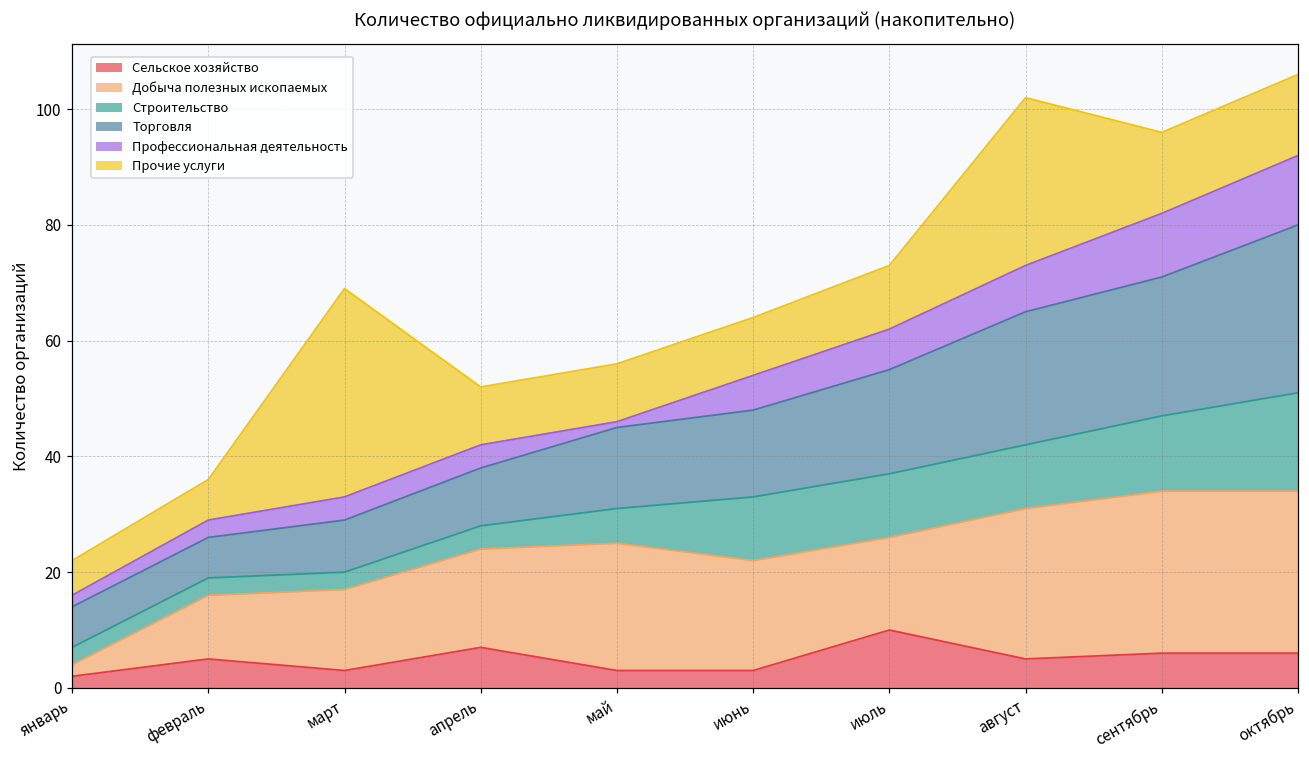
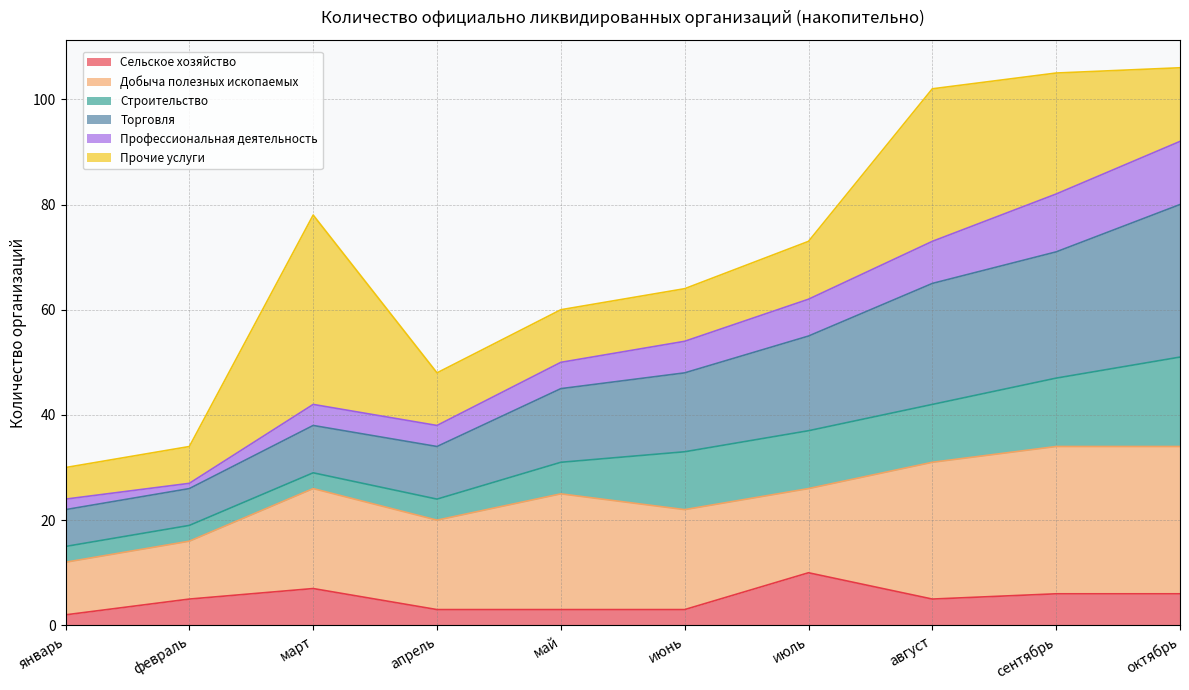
  {
    "Сельское хозяйство": {
      "январь": 2,
      "февраль": 5,
-     "март": 3,
-     "апрель": 7,
+     "март": 7,
+     "апрель": 3,
      "май": 3,
      "июнь": 3,
      "июль": 10,
      "август": 5,
      "сентябрь": 6,
      "октябрь": 6
    },
    "Добыча полезных ископаемых": {
-     "январь": 2,
+     "январь": 10,
      "февраль": 11,
-     "март": 14,
+     "март": 19,
      "апрель": 17,
      "май": 22,
      "июнь": 19,
      "июль": 16,
      "август": 26,
      "сентябрь": 28,
      "октябрь": 28
    },
    "Профессиональная деятельность": {
      "январь": 2,
-     "февраль": 3,
+     "февраль": 1,
      "март": 4,
      "апрель": 4,
-     "май": 1,
+     "май": 5,
      "июнь": 6,
      "июль": 7,
      "август": 8,
      "сентябрь": 11,
      "октябрь": 12
    },
    "Прочие услуги": {
      "январь": 6,
      "февраль": 7,
      "март": 36,
      "апрель": 10,
      "май": 10,
      "июнь": 10,
      "июль": 11,
      "август": 29,
-     "сентябрь": 14,
+     "сентябрь": 23,
      "октябрь": 14
    }
  }
